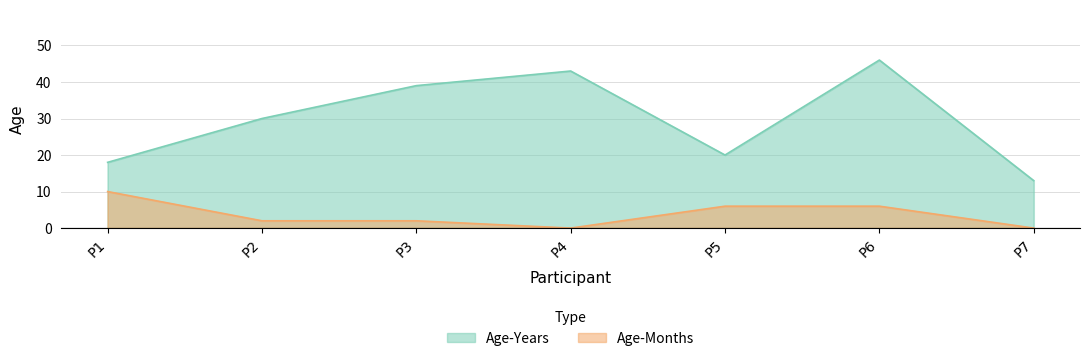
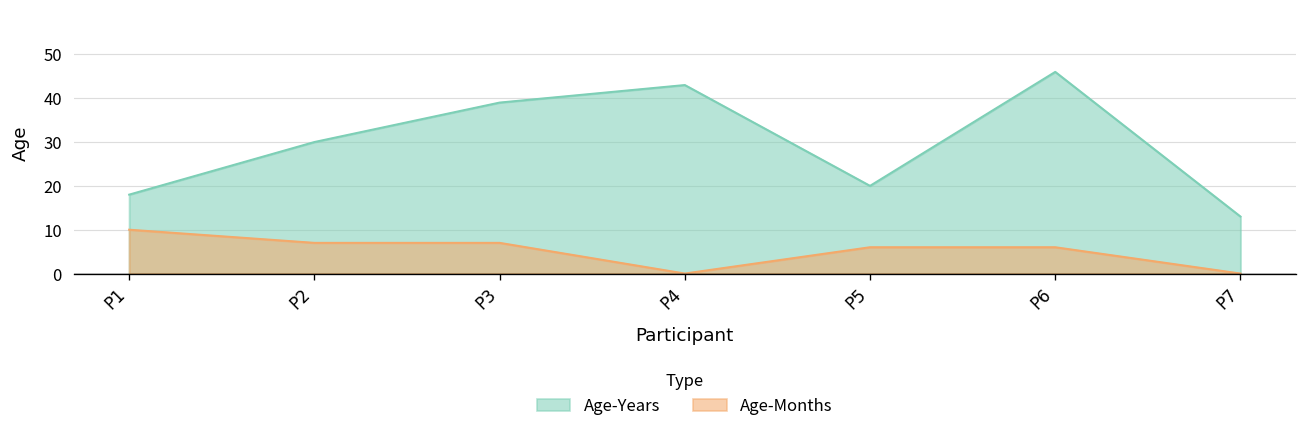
  {
    "Age-Years": {
      "P1": 18,
      "P2": 30,
      "P3": 39,
      "P4": 43,
      "P5": 20,
      "P6": 46,
      "P7": 13
    },
    "Age-Months": {
      "P1": 10,
-     "P2": 2,
-     "P3": 2,
+     "P2": 7,
+     "P3": 7,
      "P4": 0,
      "P5": 6,
      "P6": 6,
      "P7": 0
    }
  }
